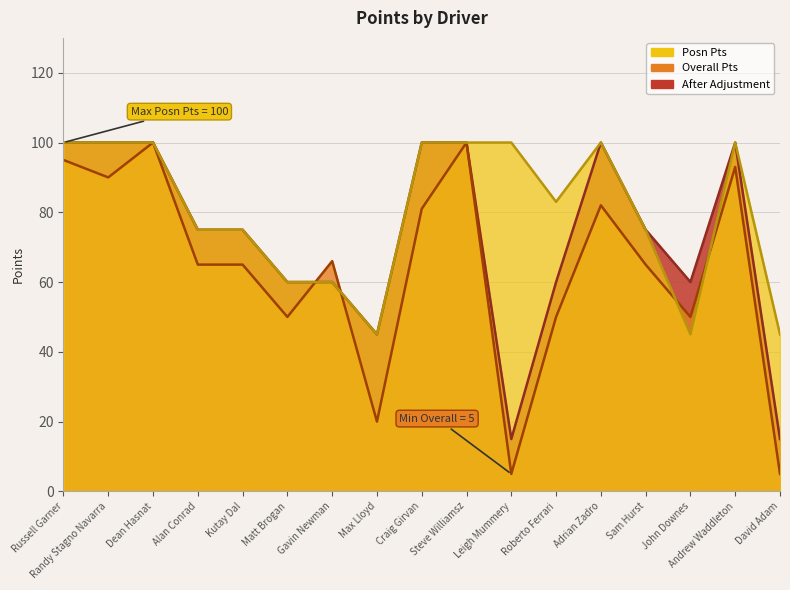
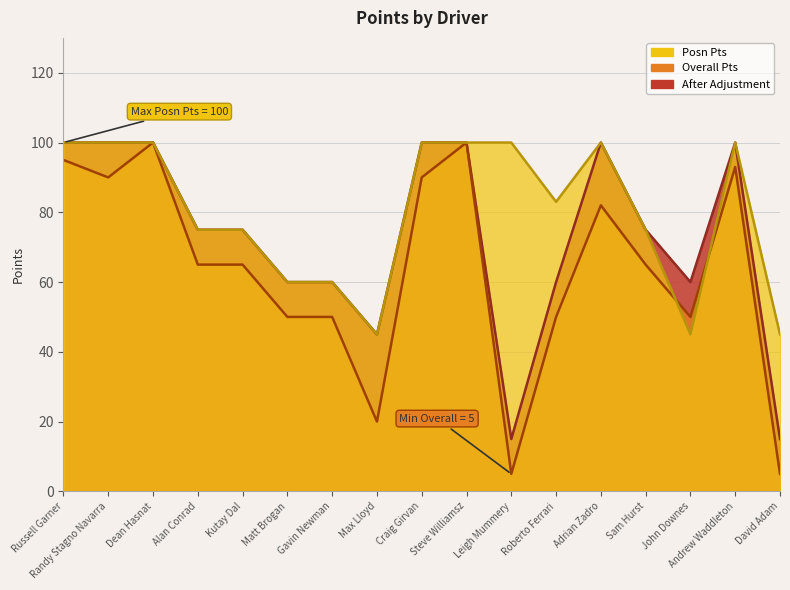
  {
    "After Adjustment": {
      "Roberto Ferrari": 60,
      "John Downes": 60,
      "David Adam": 15
    },
    "Overall Pts": {
      "Russell Garner": 95,
      "Randy Stagno Navarra": 90,
      "Alan Conrad": 65,
      "Kutay Dal": 65,
      "Matt Brogan": 50,
-     "Gavin Newman": 66,
+     "Gavin Newman": 50,
      "Max Lloyd": 20,
-     "Craig Girvan": 81,
+     "Craig Girvan": 90,
      "Leigh Mummery": 5,
      "Roberto Ferrari": 50,
      "Adrian Zadro": 82,
      "Sam Hurst": 65,
      "John Downes": 50,
      "Andrew Waddleton": 93,
      "David Adam": 5
    },
    "Posn Pts": {
      "Leigh Mummery": 100,
      "Roberto Ferrari": 83,
      "John Downes": 45,
      "David Adam": 45
    }
  }
